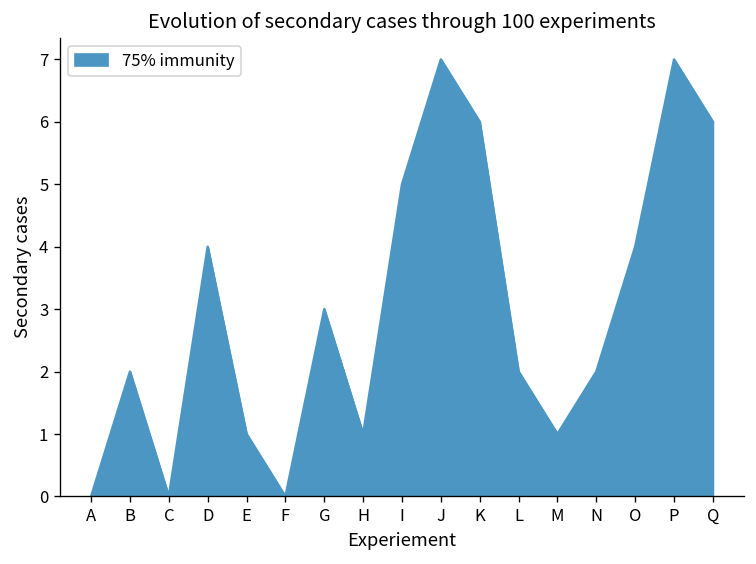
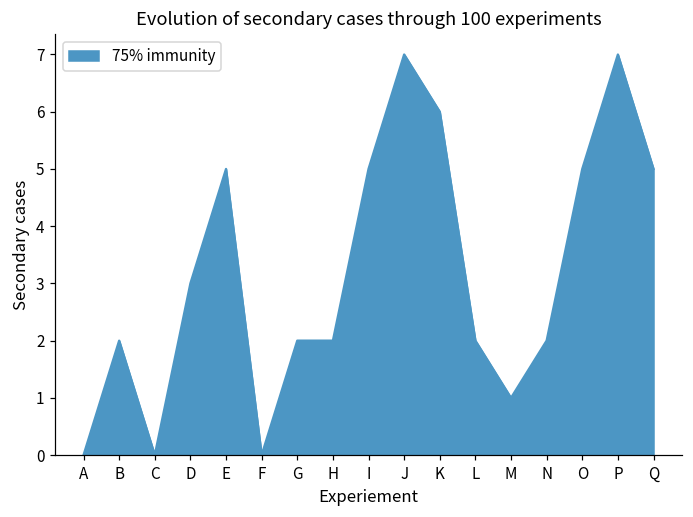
  {
    "A": 0,
    "B": 2,
    "C": 0,
-   "D": 4,
-   "E": 1,
+   "D": 3,
+   "E": 5,
    "F": 0,
-   "G": 3,
-   "H": 1,
+   "G": 2,
+   "H": 2,
    "I": 5,
    "J": 7,
    "K": 6,
    "L": 2,
    "M": 1,
    "N": 2,
-   "O": 4,
+   "O": 5,
    "P": 7,
-   "Q": 6
+   "Q": 5
  }
